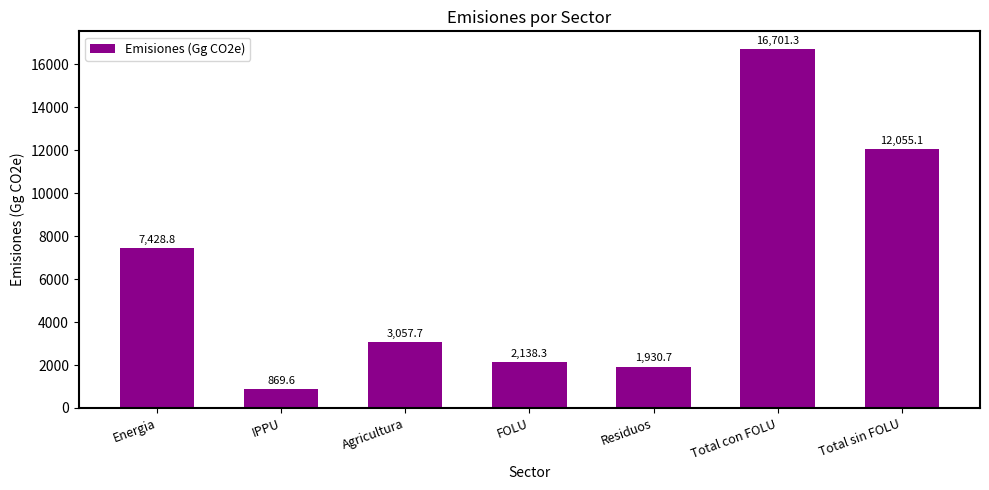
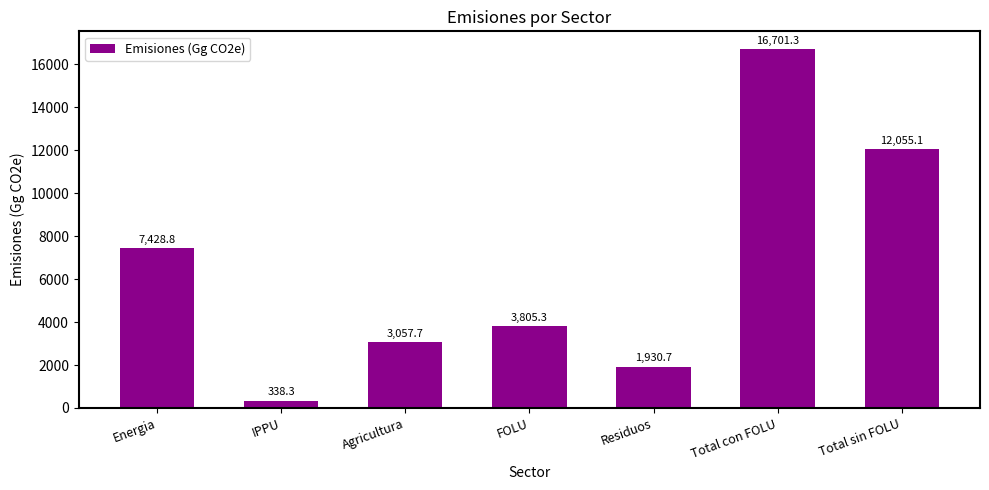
  {
    "Energia": "7,428.8",
-   "IPPU": "869.6",
+   "IPPU": "338.3",
    "Agricultura": "3,057.7",
-   "FOLU": "2,138.3",
+   "FOLU": "3,805.3",
    "Residuos": "1,930.7",
    "Total con FOLU": "16,701.3",
    "Total sin FOLU": "12,055.1"
  }
